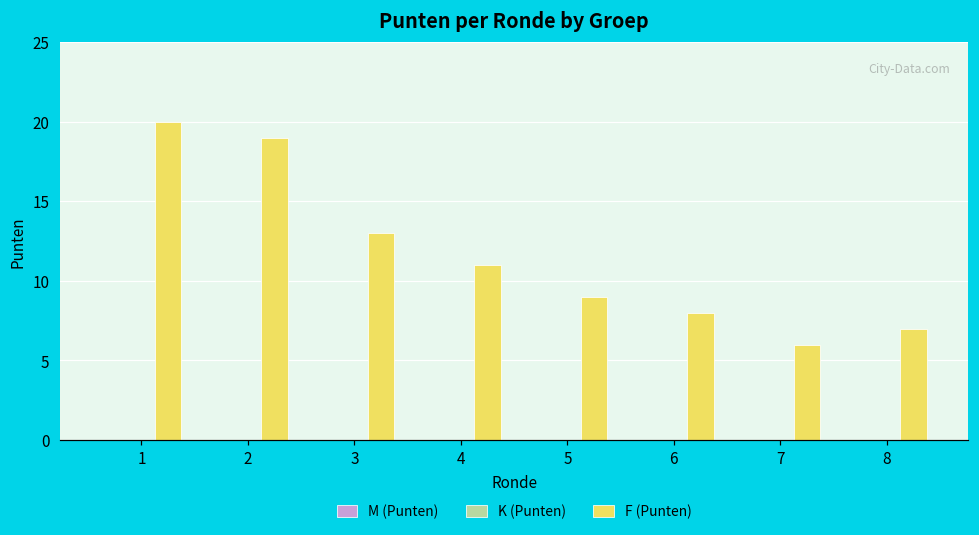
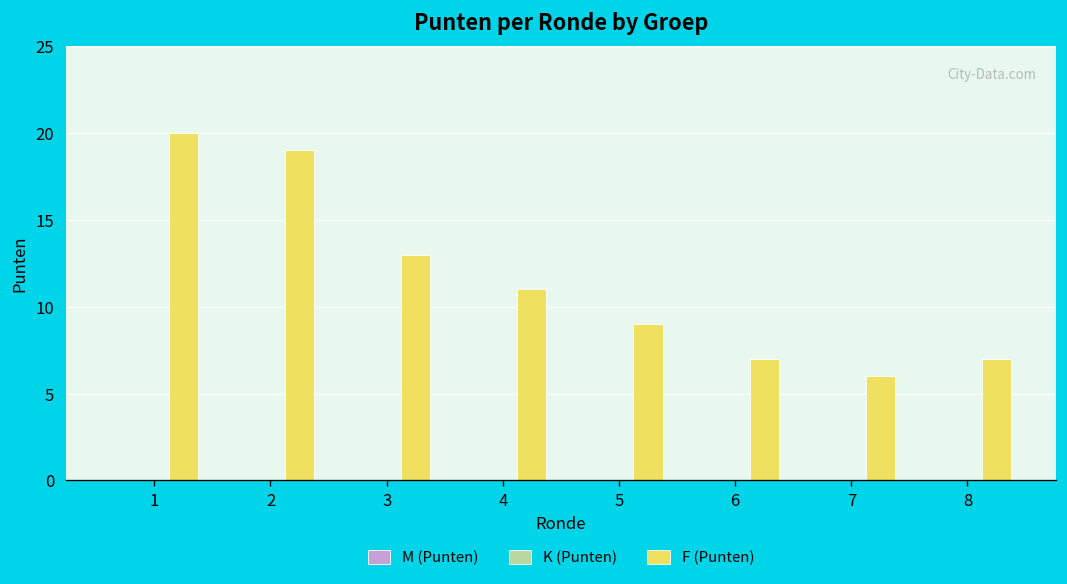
  {
    "M (Punten)": {
      "1": 0,
      "2": 0,
      "3": 0,
      "4": 0,
      "5": 0,
      "6": 0,
      "7": 0,
      "8": 0
    },
    "K (Punten)": {
      "1": 0,
      "2": 0,
      "3": 0,
      "4": 0,
      "5": 0,
      "6": 0,
      "7": 0,
      "8": 0
    },
    "F (Punten)": {
      "1": 20,
      "2": 19,
      "3": 13,
      "4": 11,
      "5": 9,
-     "6": 8,
+     "6": 7,
      "7": 6,
      "8": 7
    }
  }
